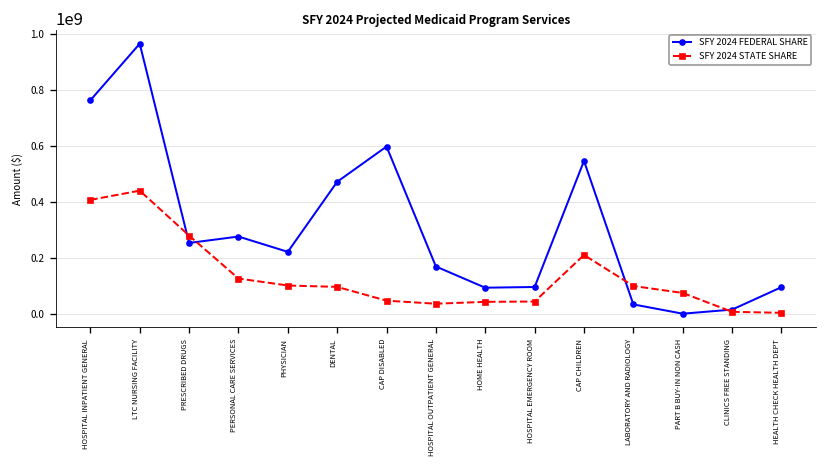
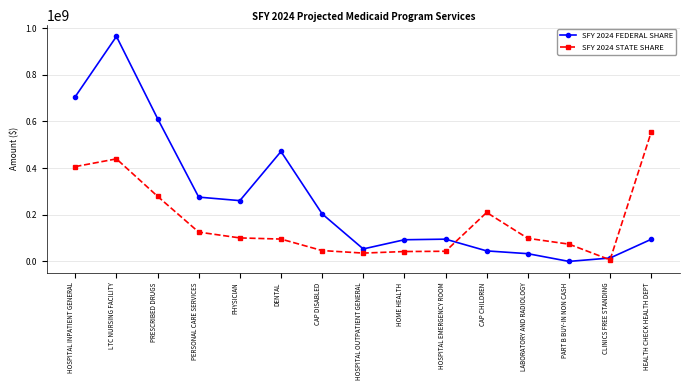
  {
    "SFY 2024 FEDERAL SHARE": {
-     "HOSPITAL INPATIENT GENERAL": 760000000,
+     "HOSPITAL INPATIENT GENERAL": 710000000,
      "LTC NURSING FACILITY": 960000000,
-     "PRESCRIBED DRUGS": 250000000,
+     "PRESCRIBED DRUGS": 610000000,
      "PERSONAL CARE SERVICES": 280000000,
-     "PHYSICIAN": 220000000,
+     "PHYSICIAN": 260000000,
      "DENTAL": 470000000,
-     "CAP DISABLED": 600000000,
-     "HOSPITAL OUTPATIENT GENERAL": 170000000,
+     "CAP DISABLED": 200000000,
+     "HOSPITAL OUTPATIENT GENERAL": 50000000,
      "HOME HEALTH": 90000000,
      "HOSPITAL EMERGENCY ROOM": 100000000,
-     "CAP CHILDREN": 550000000,
+     "CAP CHILDREN": 50000000,
      "LABORATORY AND RADIOLOGY": 30000000,
      "PART B BUY-IN NON CASH": 0,
      "HEALTH CHECK HEALTH DEPT": 90000000
    },
    "SFY 2024 STATE SHARE": {
      "HOSPITAL INPATIENT GENERAL": 410000000,
      "LTC NURSING FACILITY": 440000000,
      "PRESCRIBED DRUGS": 280000000,
      "PERSONAL CARE SERVICES": 130000000,
      "PHYSICIAN": 100000000,
      "DENTAL": 100000000,
      "CAP DISABLED": 50000000,
      "HOSPITAL OUTPATIENT GENERAL": 40000000,
      "HOME HEALTH": 40000000,
      "HOSPITAL EMERGENCY ROOM": 40000000,
      "CAP CHILDREN": 210000000,
      "LABORATORY AND RADIOLOGY": 100000000,
      "PART B BUY-IN NON CASH": 70000000,
-     "HEALTH CHECK HEALTH DEPT": 0
+     "HEALTH CHECK HEALTH DEPT": 550000000
    }
  }
